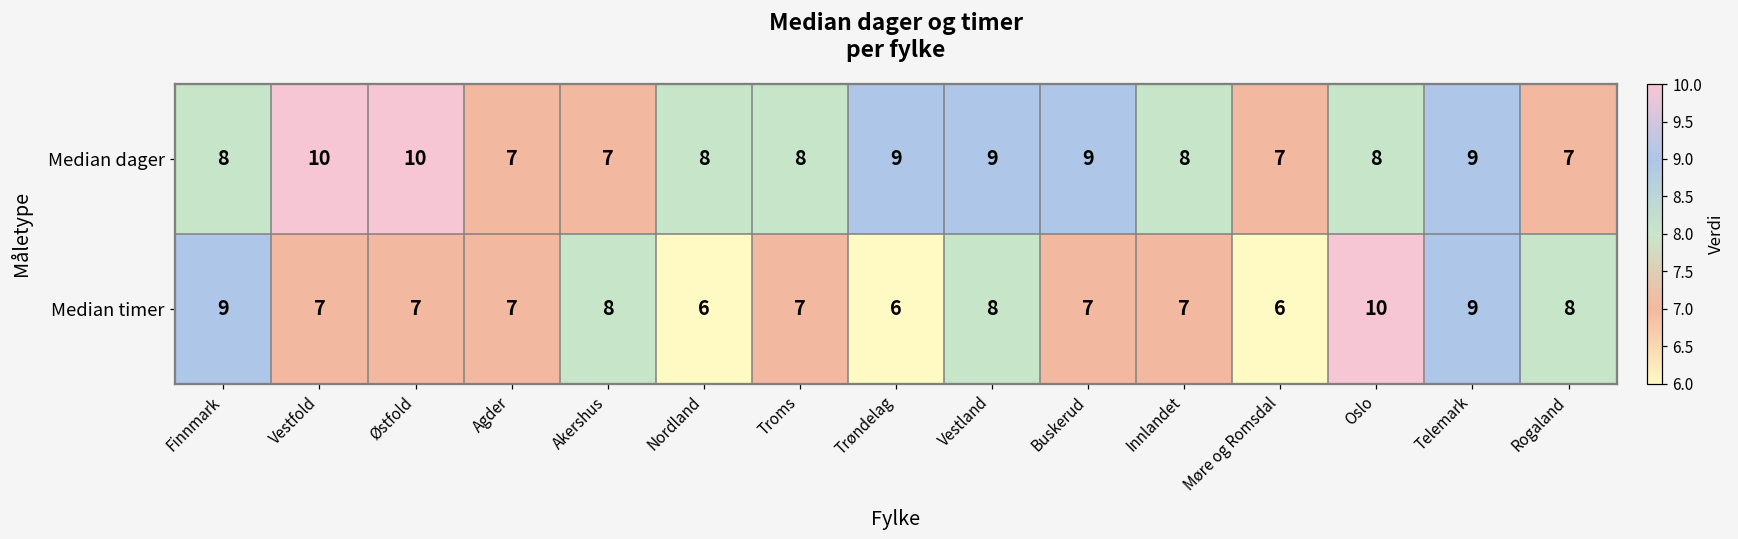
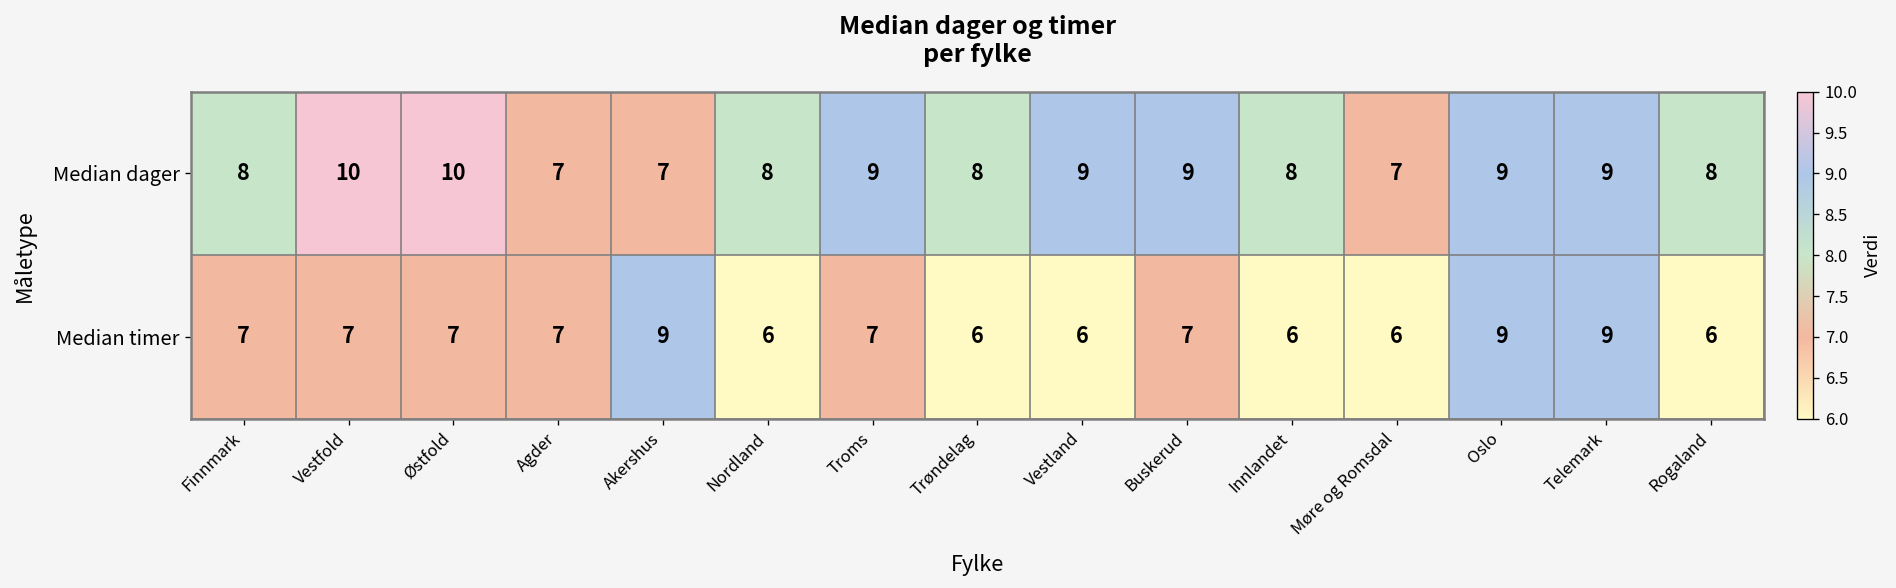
  {
    "Median dager": {
      "Finnmark": 8,
      "Vestfold": 10,
      "Østfold": 10,
      "Agder": 7,
      "Akershus": 7,
      "Nordland": 8,
-     "Troms": 8,
-     "Trøndelag": 9,
+     "Troms": 9,
+     "Trøndelag": 8,
      "Vestland": 9,
      "Buskerud": 9,
      "Innlandet": 8,
      "Møre og Romsdal": 7,
-     "Oslo": 8,
+     "Oslo": 9,
      "Telemark": 9,
-     "Rogaland": 7
+     "Rogaland": 8
    },
    "Median timer": {
-     "Finnmark": 9,
+     "Finnmark": 7,
      "Vestfold": 7,
      "Østfold": 7,
      "Agder": 7,
-     "Akershus": 8,
+     "Akershus": 9,
      "Nordland": 6,
      "Troms": 7,
      "Trøndelag": 6,
-     "Vestland": 8,
+     "Vestland": 6,
      "Buskerud": 7,
-     "Innlandet": 7,
+     "Innlandet": 6,
      "Møre og Romsdal": 6,
-     "Oslo": 10,
+     "Oslo": 9,
      "Telemark": 9,
-     "Rogaland": 8
+     "Rogaland": 6
    }
  }
